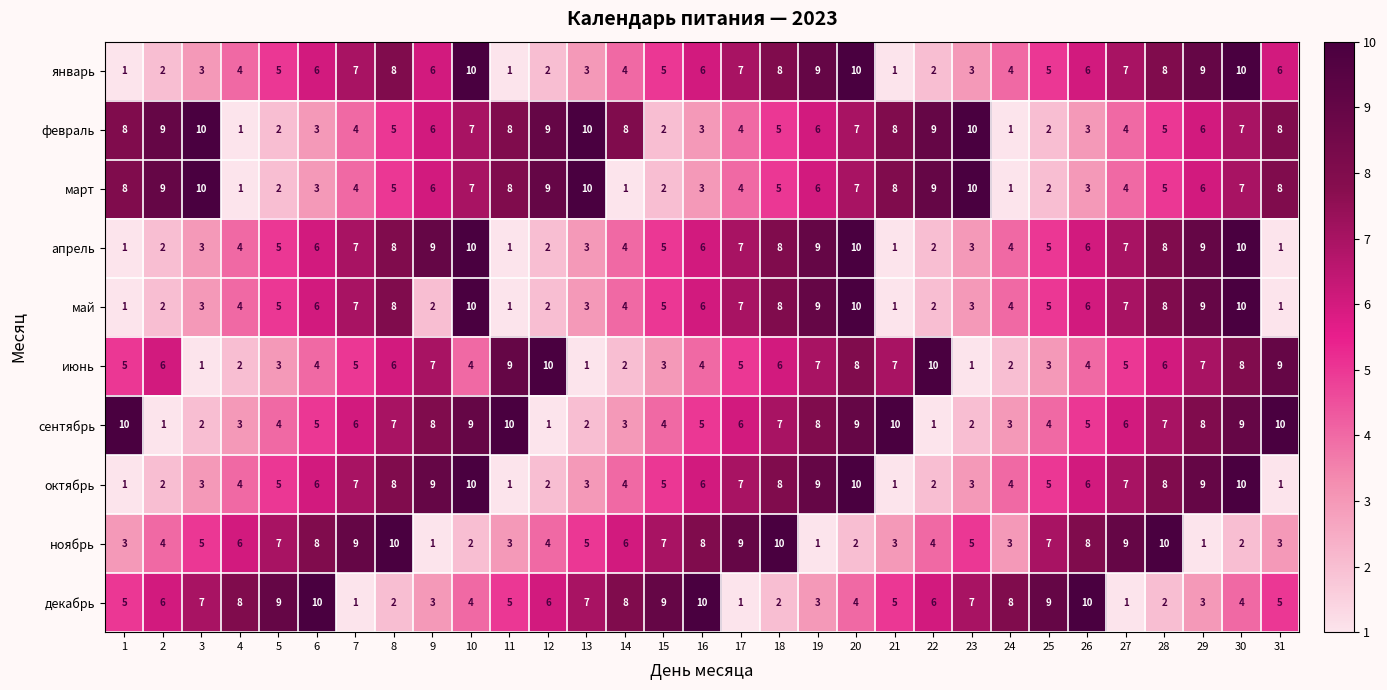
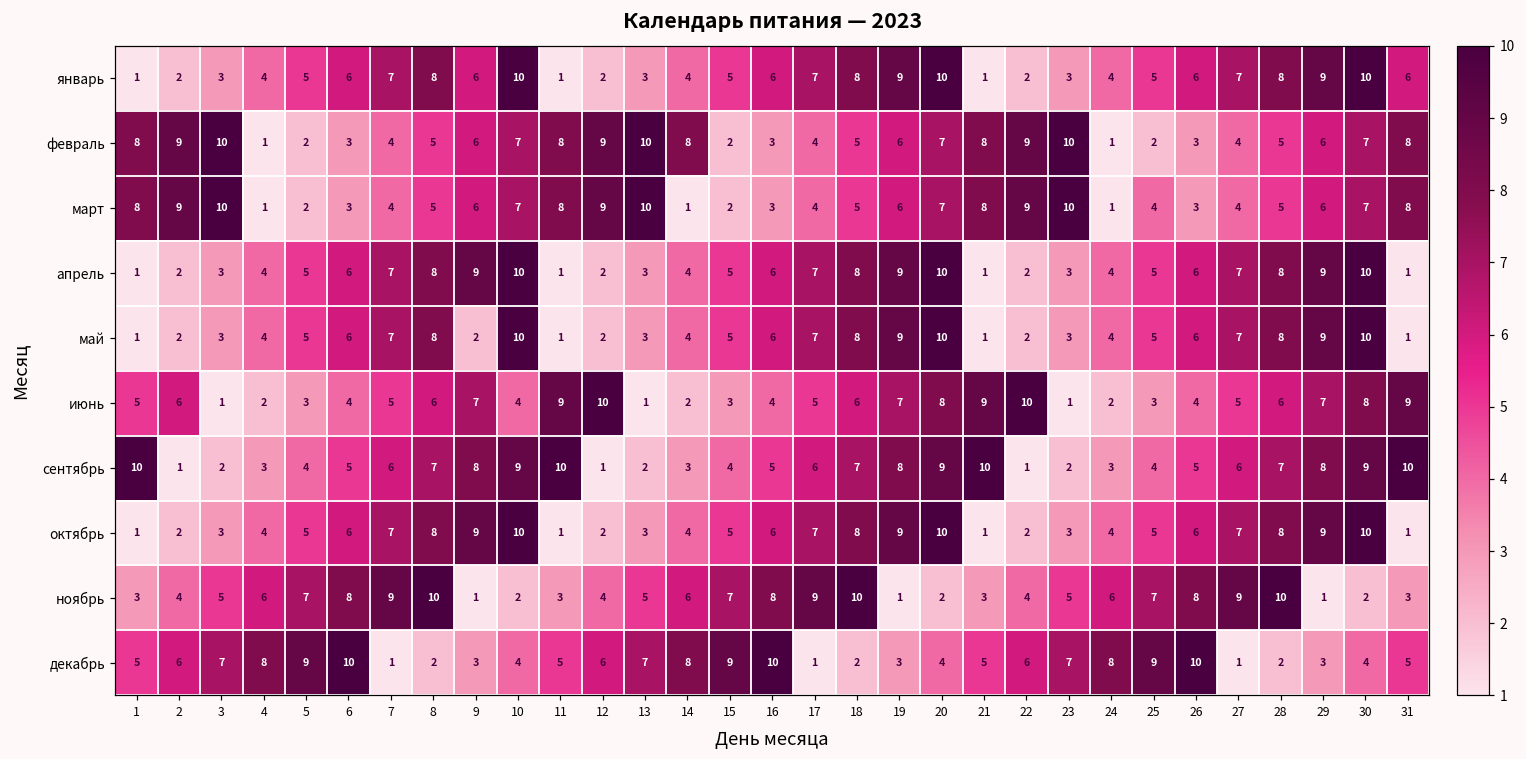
  {
    "март": {
      "1": 8,
      "2": 9,
      "3": 10,
      "4": 1,
      "5": 2,
      "6": 3,
      "7": 4,
      "8": 5,
      "9": 6,
      "10": 7,
      "11": 8,
      "12": 9,
      "13": 10,
      "14": 1,
      "15": 2,
      "16": 3,
      "17": 4,
      "18": 5,
      "19": 6,
      "20": 7,
      "21": 8,
      "22": 9,
      "23": 10,
      "24": 1,
-     "25": 2,
+     "25": 4,
      "26": 3,
      "27": 4,
      "28": 5,
      "29": 6,
      "30": 7,
      "31": 8
    },
    "июнь": {
      "1": 5,
      "2": 6,
      "3": 1,
      "4": 2,
      "5": 3,
      "6": 4,
      "7": 5,
      "8": 6,
      "9": 7,
      "10": 4,
      "11": 9,
      "12": 10,
      "13": 1,
      "14": 2,
      "15": 3,
      "16": 4,
      "17": 5,
      "18": 6,
      "19": 7,
      "20": 8,
-     "21": 7,
+     "21": 9,
      "22": 10,
      "23": 1,
      "24": 2,
      "25": 3,
      "26": 4,
      "27": 5,
      "28": 6,
      "29": 7,
      "30": 8,
      "31": 9
    },
    "ноябрь": {
      "1": 3,
      "2": 4,
      "3": 5,
      "4": 6,
      "5": 7,
      "6": 8,
      "7": 9,
      "8": 10,
      "9": 1,
      "10": 2,
      "11": 3,
      "12": 4,
      "13": 5,
      "14": 6,
      "15": 7,
      "16": 8,
      "17": 9,
      "18": 10,
      "19": 1,
      "20": 2,
      "21": 3,
      "22": 4,
      "23": 5,
-     "24": 3,
+     "24": 6,
      "25": 7,
      "26": 8,
      "27": 9,
      "28": 10,
      "29": 1,
      "30": 2,
      "31": 3
    }
  }
